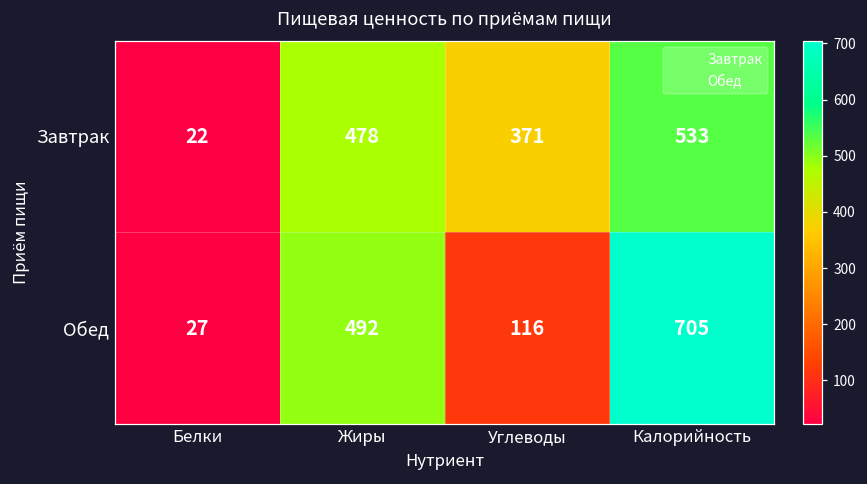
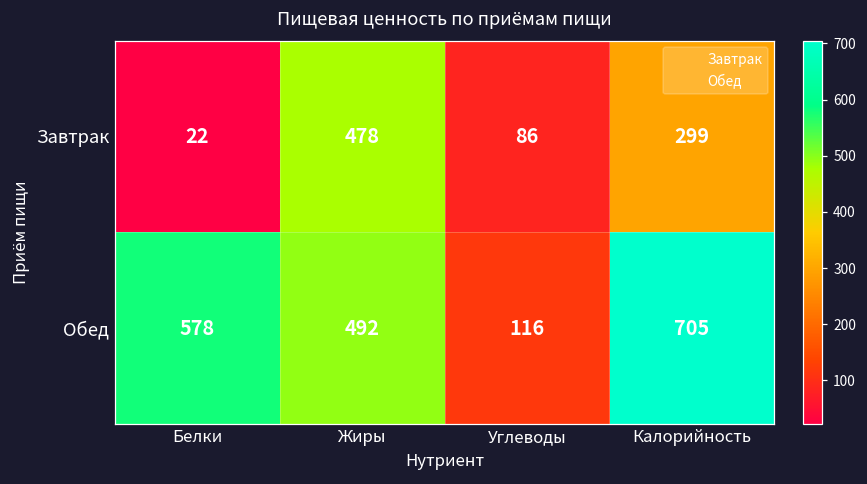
  {
    "Завтрак": {
      "Белки": 22,
      "Жиры": 478,
-     "Углеводы": 371,
-     "Калорийность": 533
+     "Углеводы": 86,
+     "Калорийность": 299
    },
    "Обед": {
-     "Белки": 27,
+     "Белки": 578,
      "Жиры": 492,
      "Углеводы": 116,
      "Калорийность": 705
    }
  }
